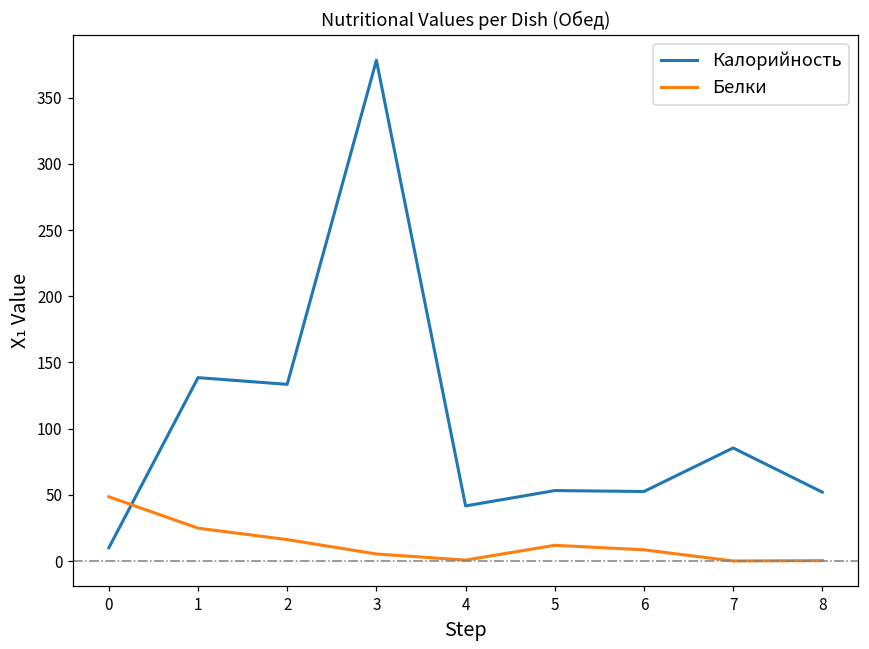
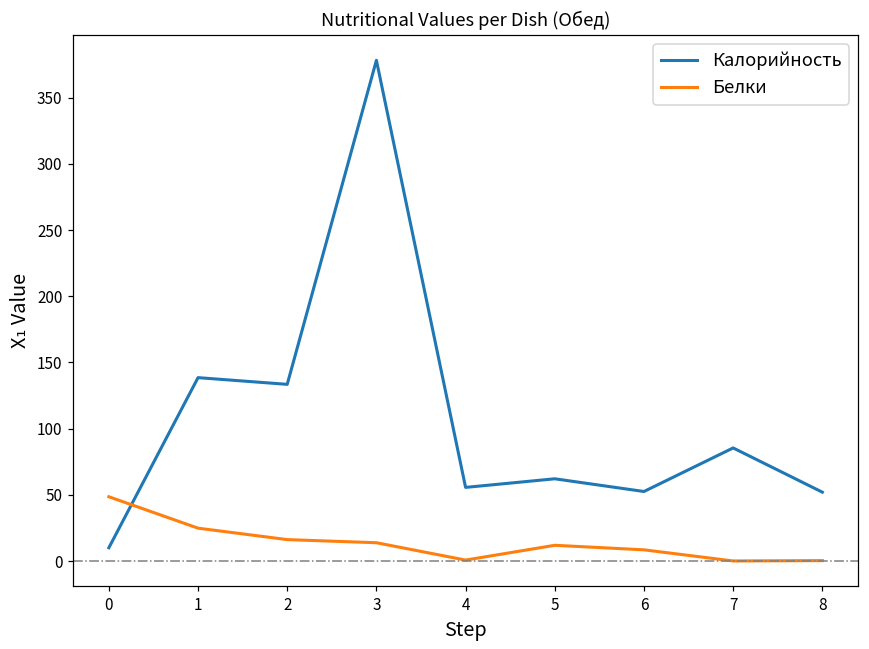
  {
    "Калорийность": {
      "0": 10,
      "1": 139,
      "2": 133,
      "3": 378,
-     "4": 42,
-     "5": 53,
+     "4": 56,
+     "5": 62,
      "6": 53,
      "7": 85,
      "8": 52
    },
    "Белки": {
      "0": 49,
      "1": 25,
      "2": 16,
-     "3": 5,
+     "3": 14,
      "4": 1,
      "5": 12,
      "6": 8,
      "7": 0,
      "8": 0
    }
  }
